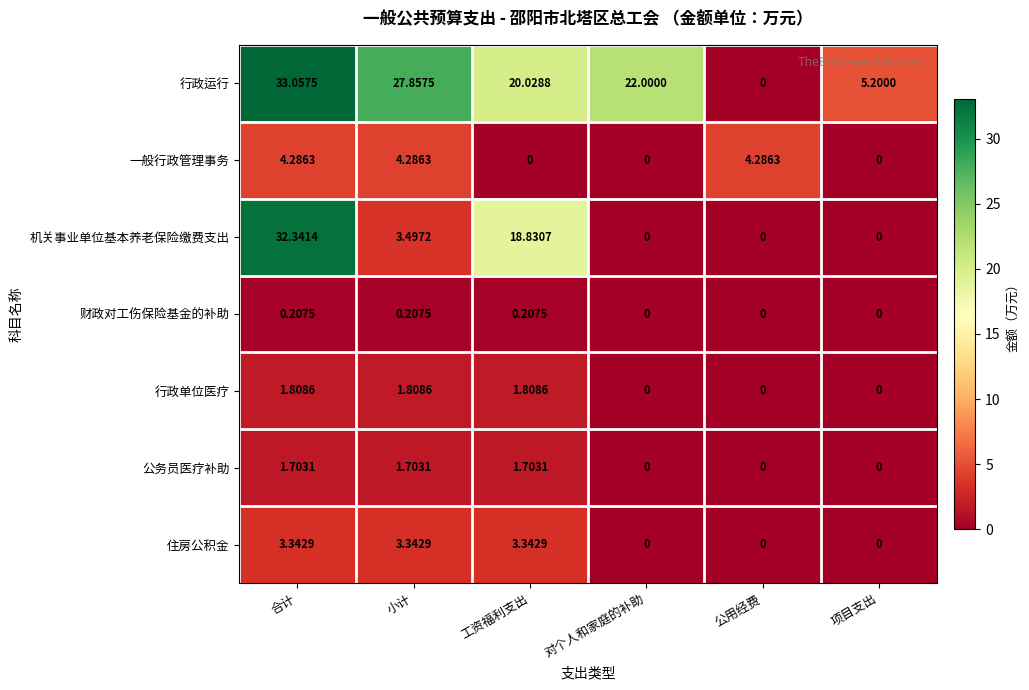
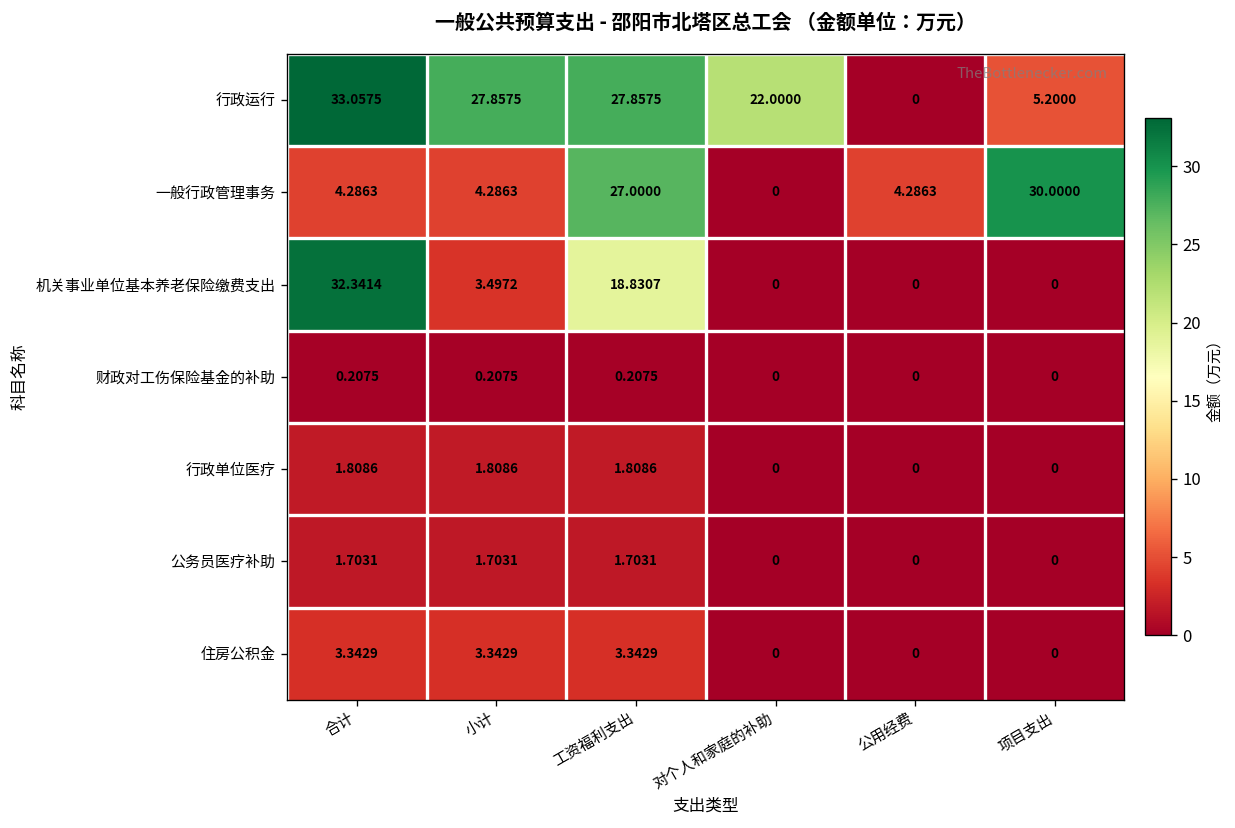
  {
    "行政运行": {
      "合计": 33.0575,
      "小计": 27.8575,
-     "工资福利支出": 20.0288,
+     "工资福利支出": 27.8575,
      "对个人和家庭的补助": 22.0000,
      "公用经费": 0
    },
    "一般行政管理事务": {
      "合计": 4.2863,
      "小计": 4.2863,
-     "工资福利支出": 0,
+     "工资福利支出": 27.0000,
      "对个人和家庭的补助": 0,
      "公用经费": 4.2863,
-     "项目支出": 0
+     "项目支出": 30.0000
    },
    "机关事业单位基本养老保险缴费支出": {
      "合计": 32.3414,
      "小计": 3.4972,
      "工资福利支出": 18.8307,
      "对个人和家庭的补助": 0,
      "公用经费": 0,
      "项目支出": 0
    },
    "财政对工伤保险基金的补助": {
      "合计": 0.2075,
      "小计": 0.2075,
      "工资福利支出": 0.2075,
      "对个人和家庭的补助": 0,
      "公用经费": 0,
      "项目支出": 0
    },
    "行政单位医疗": {
      "合计": 1.8086,
      "小计": 1.8086,
      "工资福利支出": 1.8086,
      "对个人和家庭的补助": 0,
      "公用经费": 0,
      "项目支出": 0
    },
    "公务员医疗补助": {
      "合计": 1.7031,
      "小计": 1.7031,
      "工资福利支出": 1.7031,
      "对个人和家庭的补助": 0,
      "公用经费": 0,
      "项目支出": 0
    },
    "住房公积金": {
      "合计": 3.3429,
      "小计": 3.3429,
      "工资福利支出": 3.3429,
      "对个人和家庭的补助": 0,
      "公用经费": 0,
      "项目支出": 0
    }
  }
